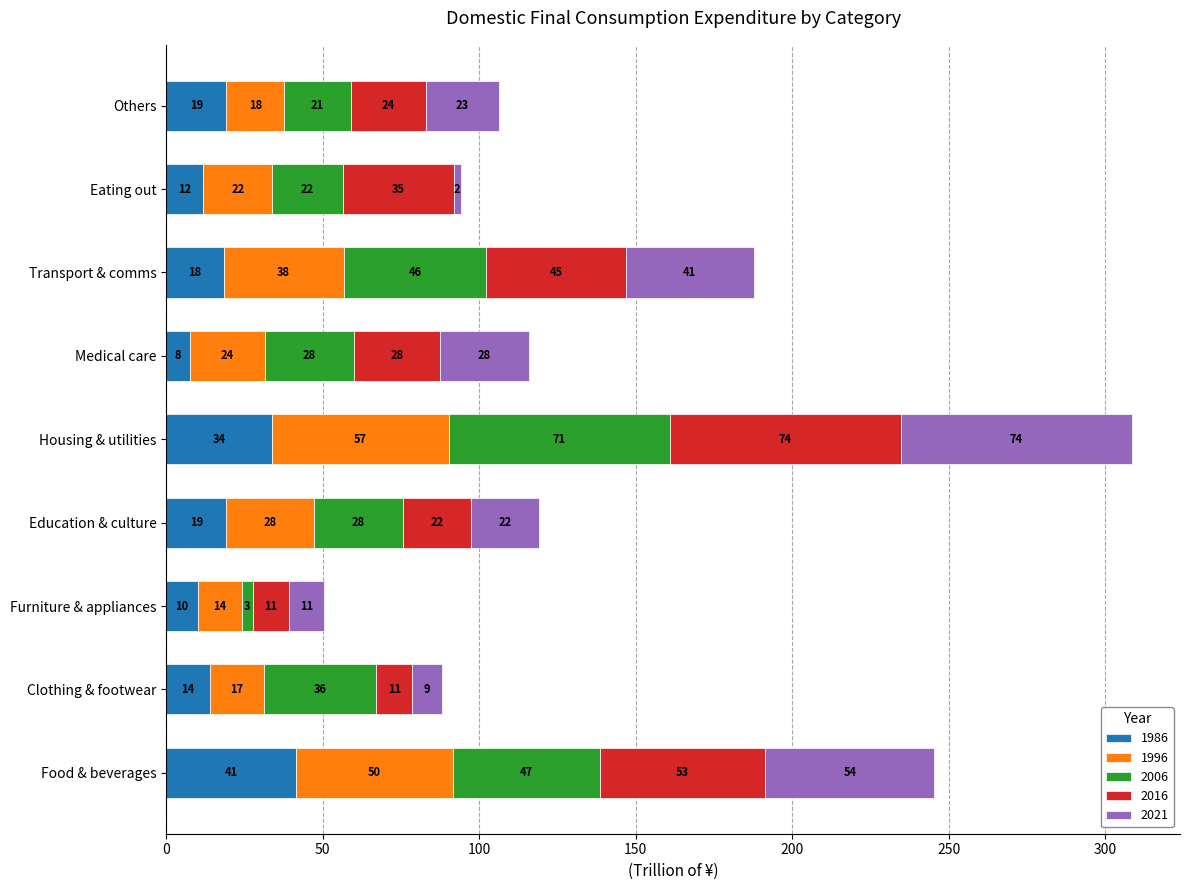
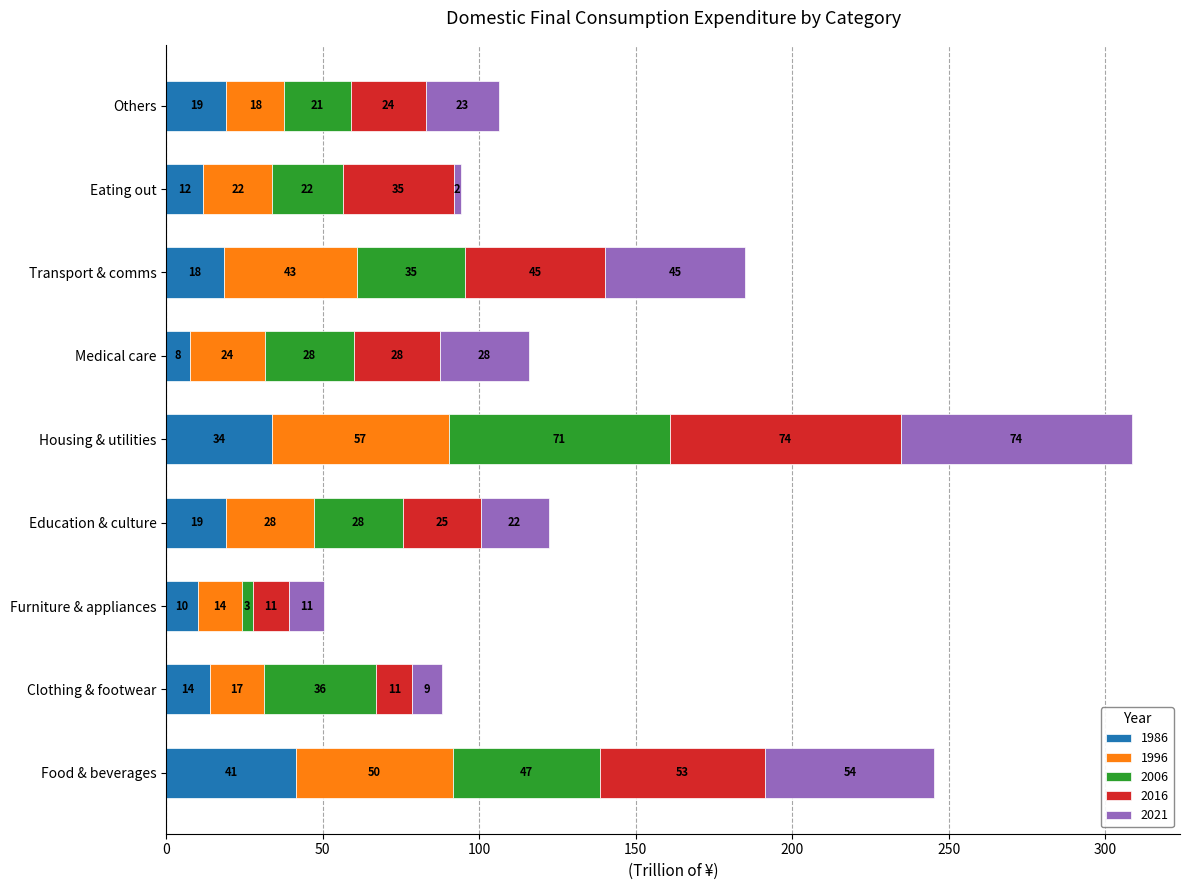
  {
    "1986": {
      "Others": 19,
      "Eating out": 12,
      "Transport & comms": 18,
      "Medical care": 8,
      "Housing & utilities": 34,
      "Education & culture": 19,
      "Furniture & appliances": 10,
      "Clothing & footwear": 14,
      "Food & beverages": 41
    },
    "1996": {
      "Others": 18,
      "Eating out": 22,
-     "Transport & comms": 38,
+     "Transport & comms": 43,
      "Medical care": 24,
      "Housing & utilities": 57,
      "Education & culture": 28,
      "Furniture & appliances": 14,
      "Clothing & footwear": 17,
      "Food & beverages": 50
    },
    "2006": {
      "Others": 21,
      "Eating out": 22,
-     "Transport & comms": 46,
+     "Transport & comms": 35,
      "Medical care": 28,
      "Housing & utilities": 71,
      "Education & culture": 28,
      "Furniture & appliances": 3,
      "Clothing & footwear": 36,
      "Food & beverages": 47
    },
    "2016": {
      "Others": 24,
      "Eating out": 35,
      "Transport & comms": 45,
      "Medical care": 28,
      "Housing & utilities": 74,
-     "Education & culture": 22,
+     "Education & culture": 25,
      "Furniture & appliances": 11,
      "Clothing & footwear": 11,
      "Food & beverages": 53
    },
    "2021": {
      "Others": 23,
      "Eating out": 2,
-     "Transport & comms": 41,
+     "Transport & comms": 45,
      "Medical care": 28,
      "Housing & utilities": 74,
      "Education & culture": 22,
      "Furniture & appliances": 11,
      "Clothing & footwear": 9,
      "Food & beverages": 54
    }
  }
